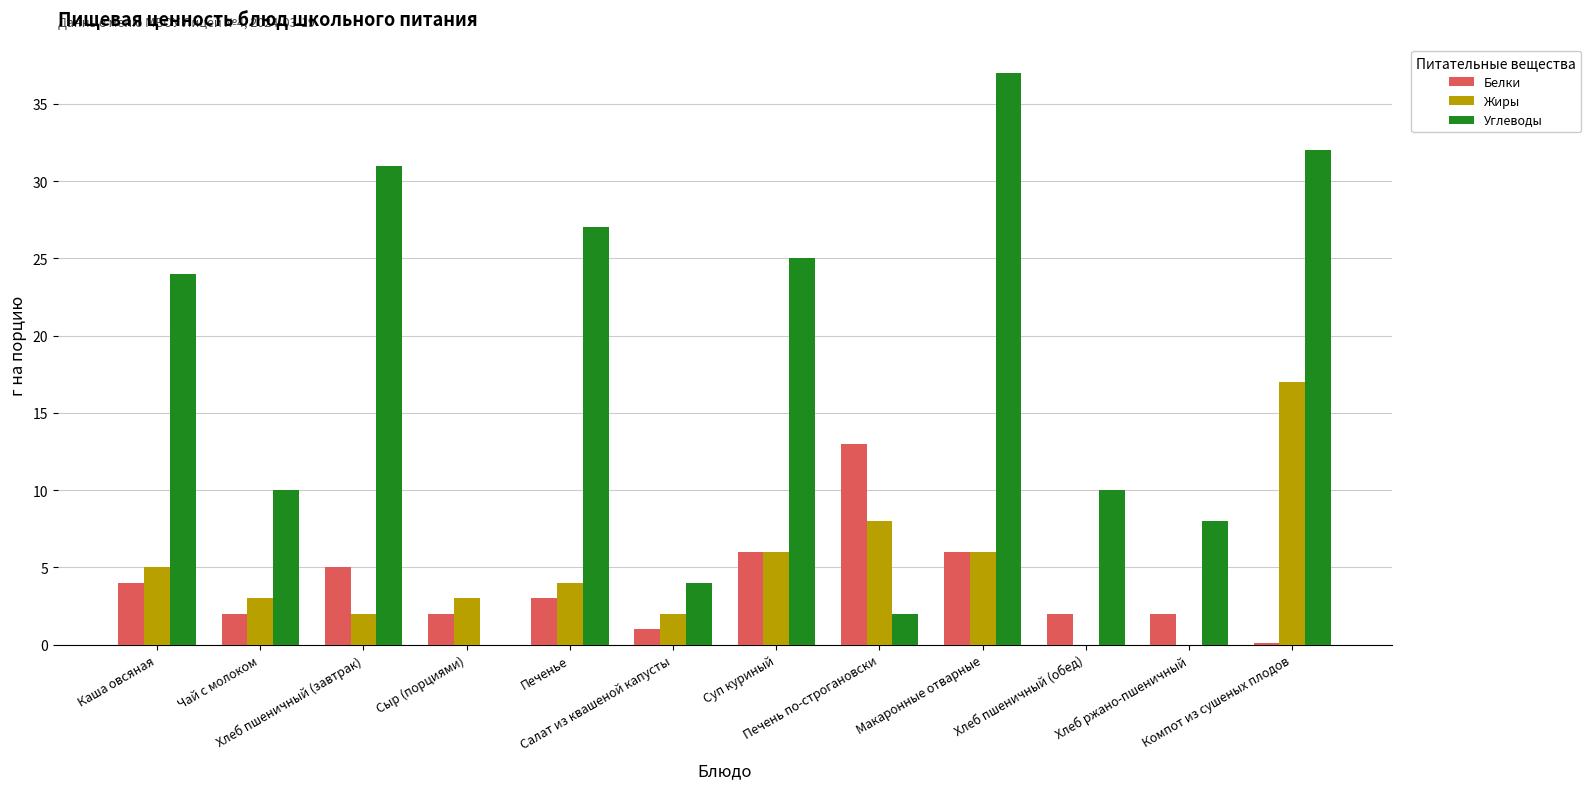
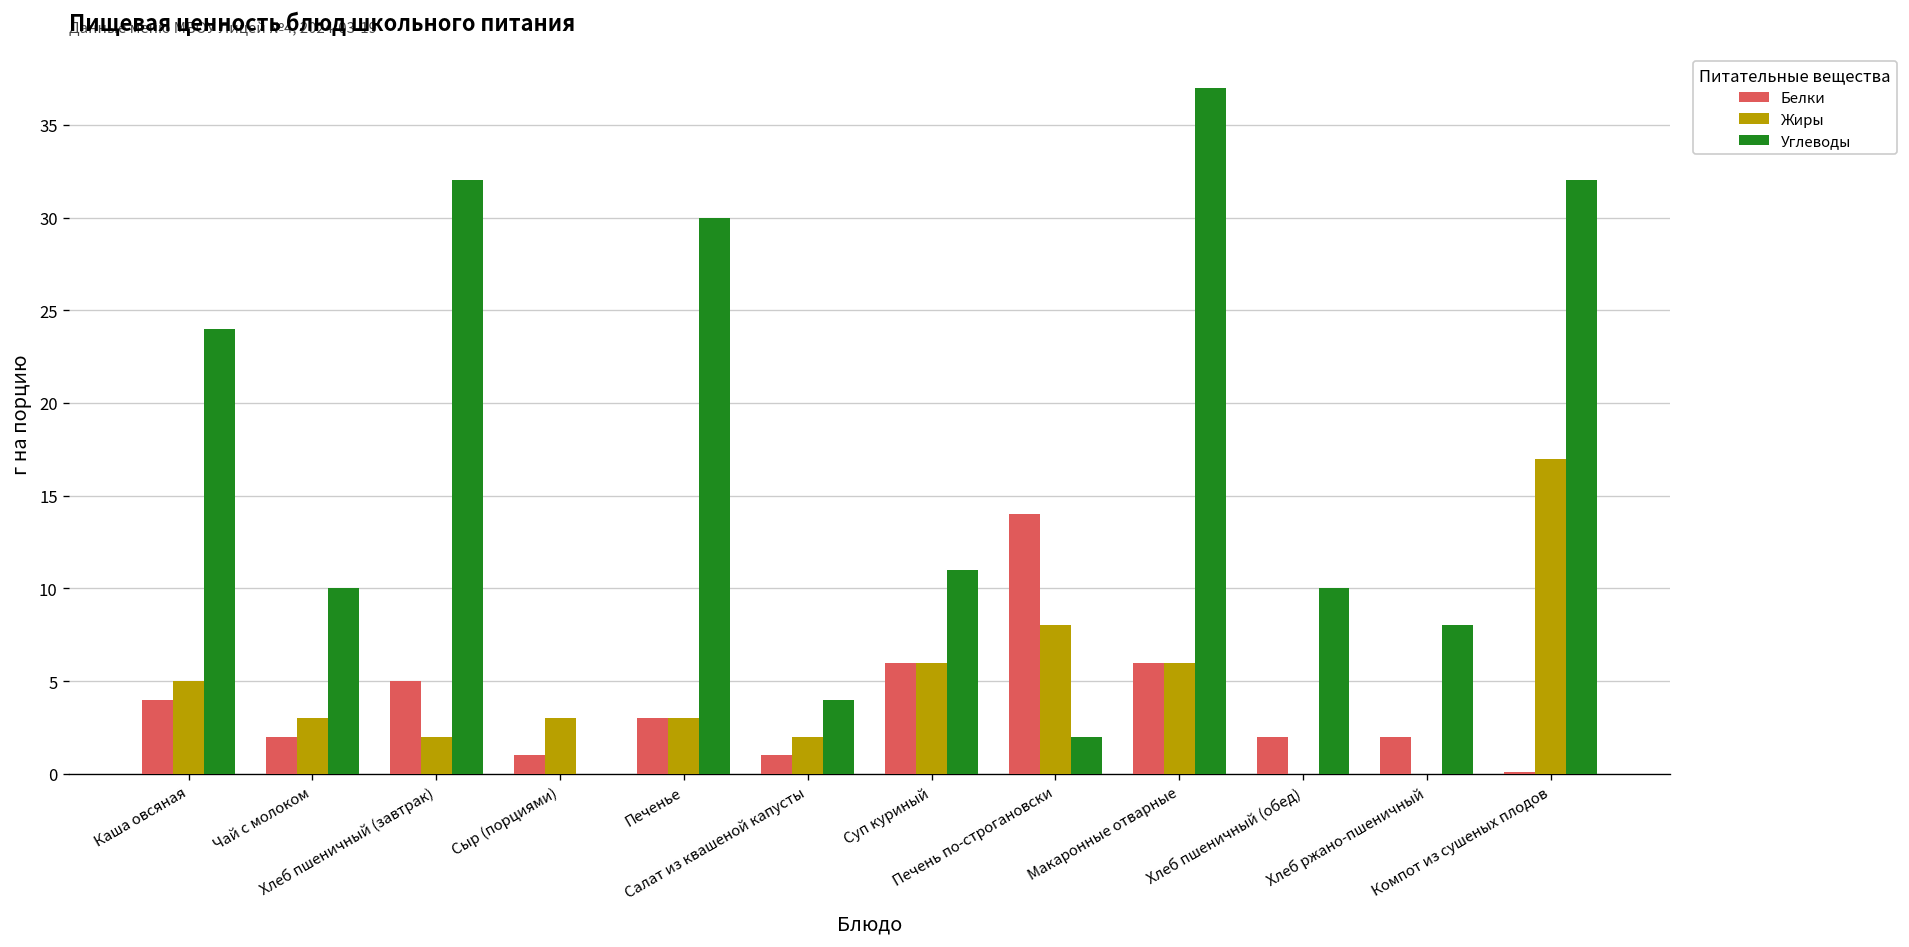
  {
    "Белки": {
      "Каша овсяная": 4,
      "Чай с молоком": 2,
      "Хлеб пшеничный (завтрак)": 5,
-     "Сыр (порциями)": 2,
+     "Сыр (порциями)": 1,
      "Печенье": 3,
      "Салат из квашеной капусты": 1,
      "Суп куриный": 6,
-     "Печень по-строгановски": 13,
+     "Печень по-строгановски": 14,
      "Макаронные отварные": 6,
      "Хлеб пшеничный (обед)": 2,
      "Хлеб ржано-пшеничный": 2
    },
    "Жиры": {
      "Каша овсяная": 5,
      "Чай с молоком": 3,
      "Хлеб пшеничный (завтрак)": 2,
      "Сыр (порциями)": 3,
-     "Печенье": 4,
+     "Печенье": 3,
      "Салат из квашеной капусты": 2,
      "Суп куриный": 6,
      "Печень по-строгановски": 8,
      "Макаронные отварные": 6,
      "Хлеб пшеничный (обед)": 0,
      "Хлеб ржано-пшеничный": 0,
      "Компот из сушеных плодов": 17
    },
    "Углеводы": {
      "Каша овсяная": 24,
      "Чай с молоком": 10,
-     "Хлеб пшеничный (завтрак)": 31,
+     "Хлеб пшеничный (завтрак)": 32,
      "Сыр (порциями)": 0,
-     "Печенье": 27,
+     "Печенье": 30,
      "Салат из квашеной капусты": 4,
-     "Суп куриный": 25,
+     "Суп куриный": 11,
      "Печень по-строгановски": 2,
      "Макаронные отварные": 37,
      "Хлеб пшеничный (обед)": 10,
      "Хлеб ржано-пшеничный": 8,
      "Компот из сушеных плодов": 32
    }
  }
